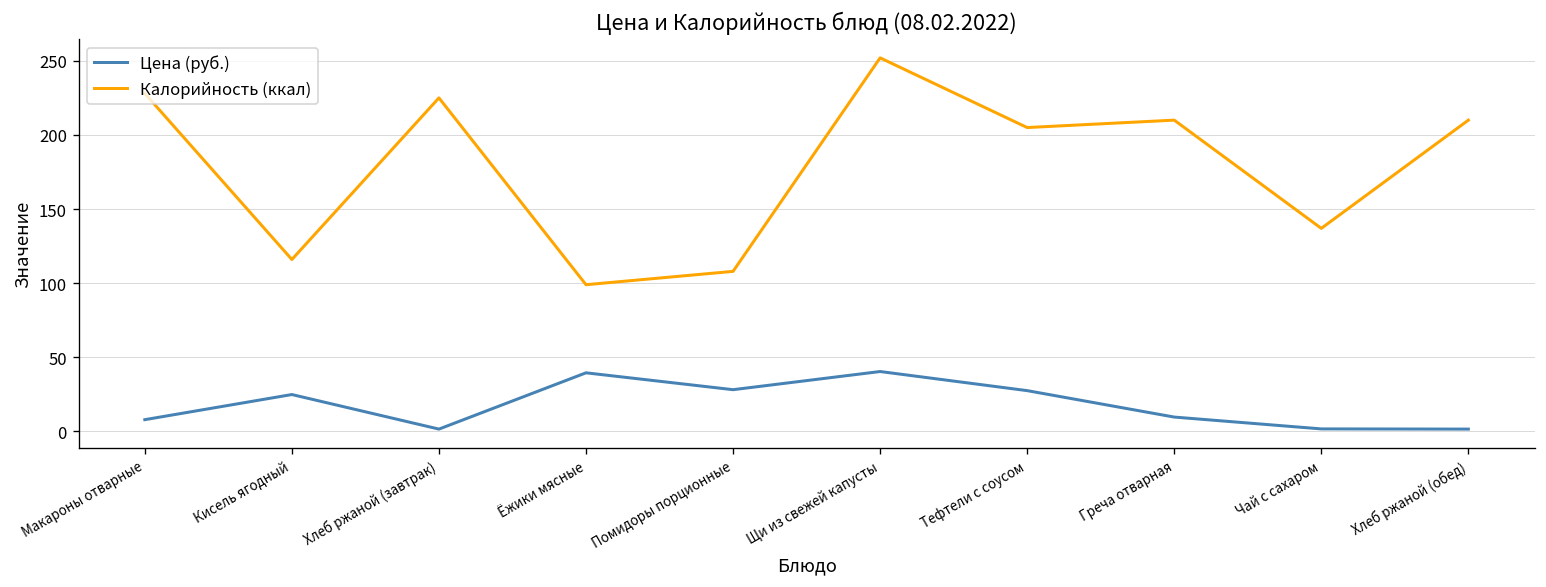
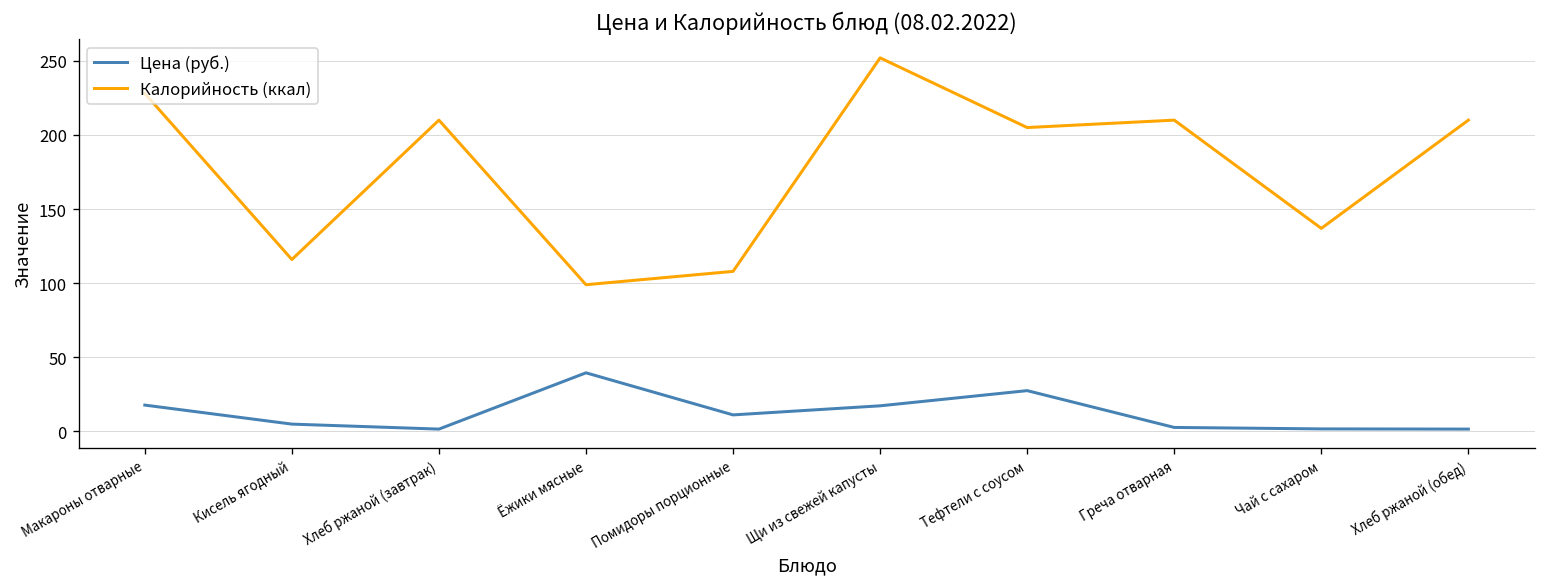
  {
    "Цена (руб.)": {
-     "Макароны отварные": 8,
-     "Кисель ягодный": 25,
+     "Макароны отварные": 18,
+     "Кисель ягодный": 5,
      "Хлеб ржаной (завтрак)": 2,
      "Ёжики мясные": 40,
-     "Помидоры порционные": 28,
-     "Щи из свежей капусты": 40,
+     "Помидоры порционные": 11,
+     "Щи из свежей капусты": 17,
      "Тефтели с соусом": 28,
-     "Греча отварная": 10,
+     "Греча отварная": 3,
      "Чай с сахаром": 2,
      "Хлеб ржаной (обед)": 2
    },
    "Калорийность (ккал)": {
      "Кисель ягодный": 116,
-     "Хлеб ржаной (завтрак)": 225,
+     "Хлеб ржаной (завтрак)": 210,
      "Ёжики мясные": 99,
      "Помидоры порционные": 108,
      "Щи из свежей капусты": 252,
      "Тефтели с соусом": 205,
      "Греча отварная": 210,
      "Чай с сахаром": 137,
      "Хлеб ржаной (обед)": 210
    }
  }
